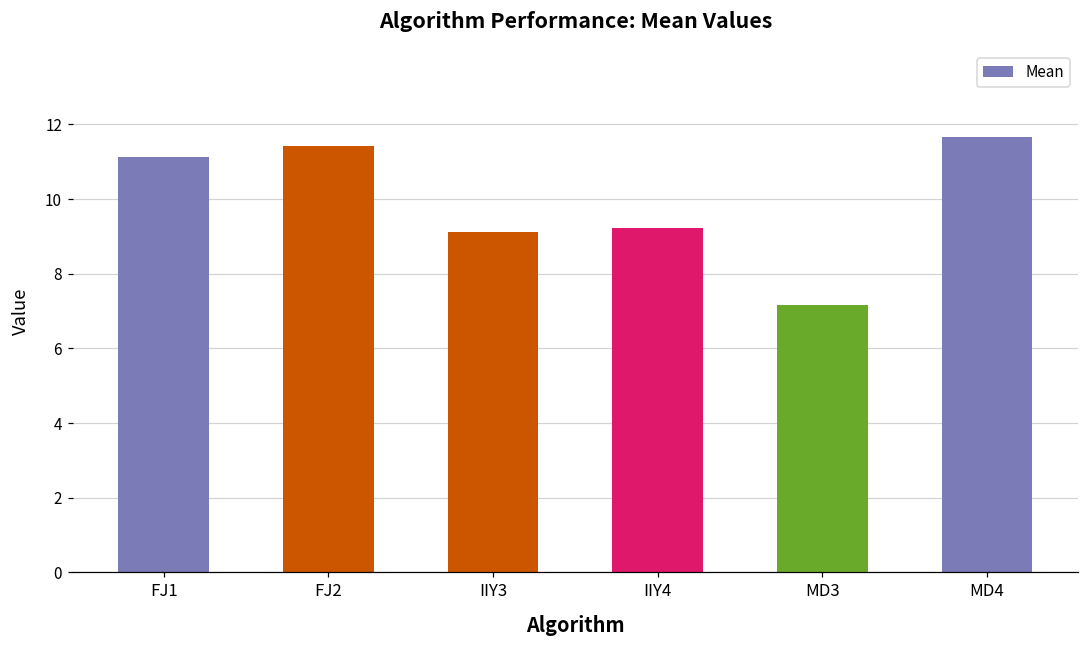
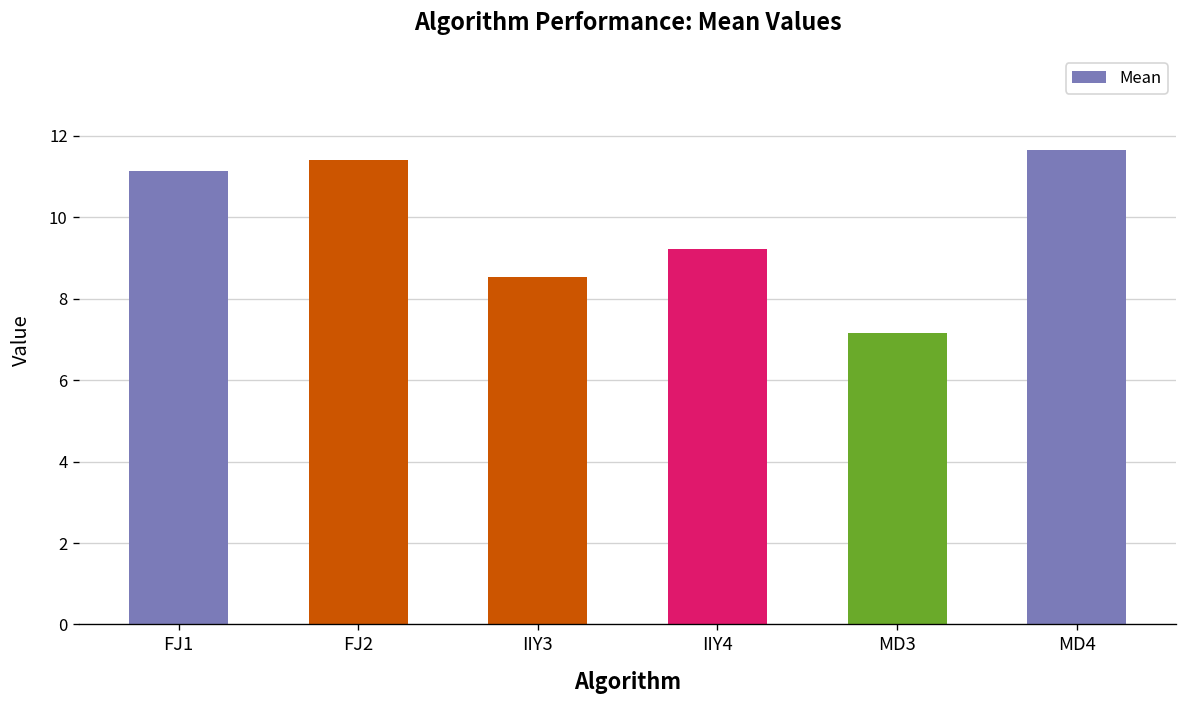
  {
    "FJ1": 11.1,
    "FJ2": 11.4,
-   "IIY3": 9.1,
+   "IIY3": 8.5,
    "IIY4": 9.2,
    "MD3": 7.2,
    "MD4": 11.7
  }
